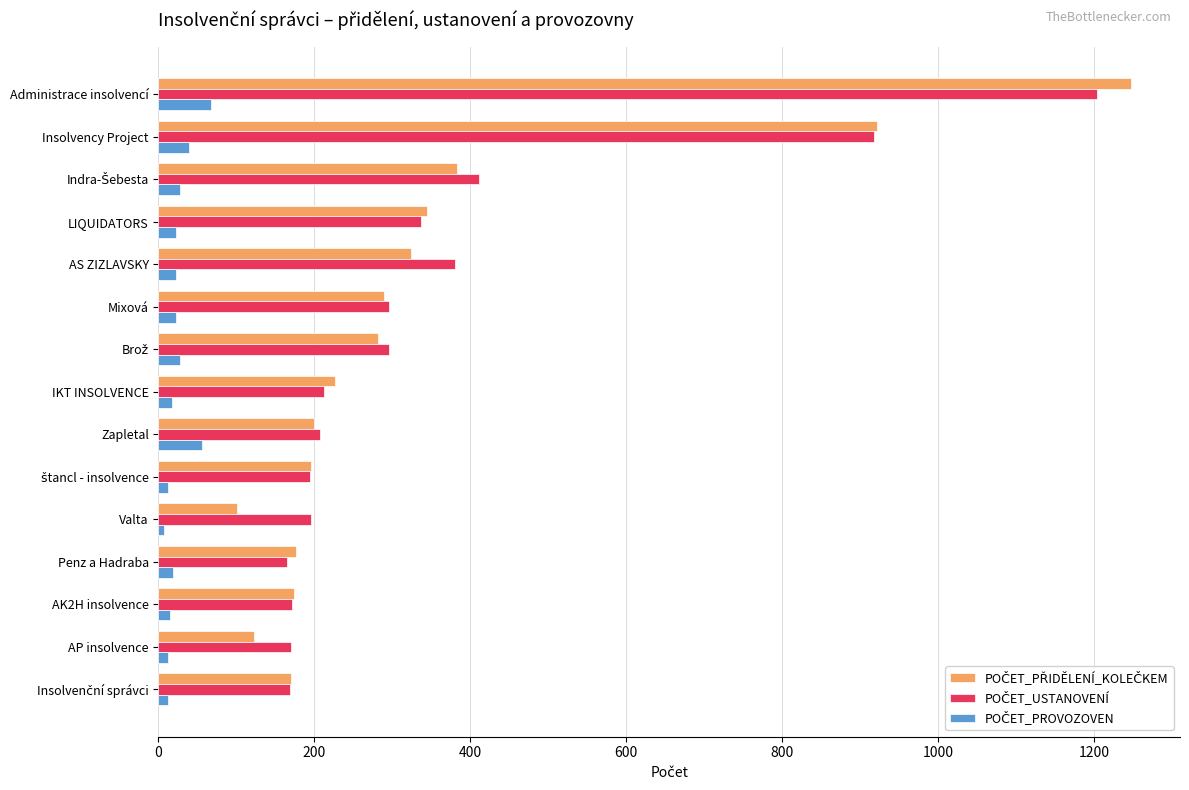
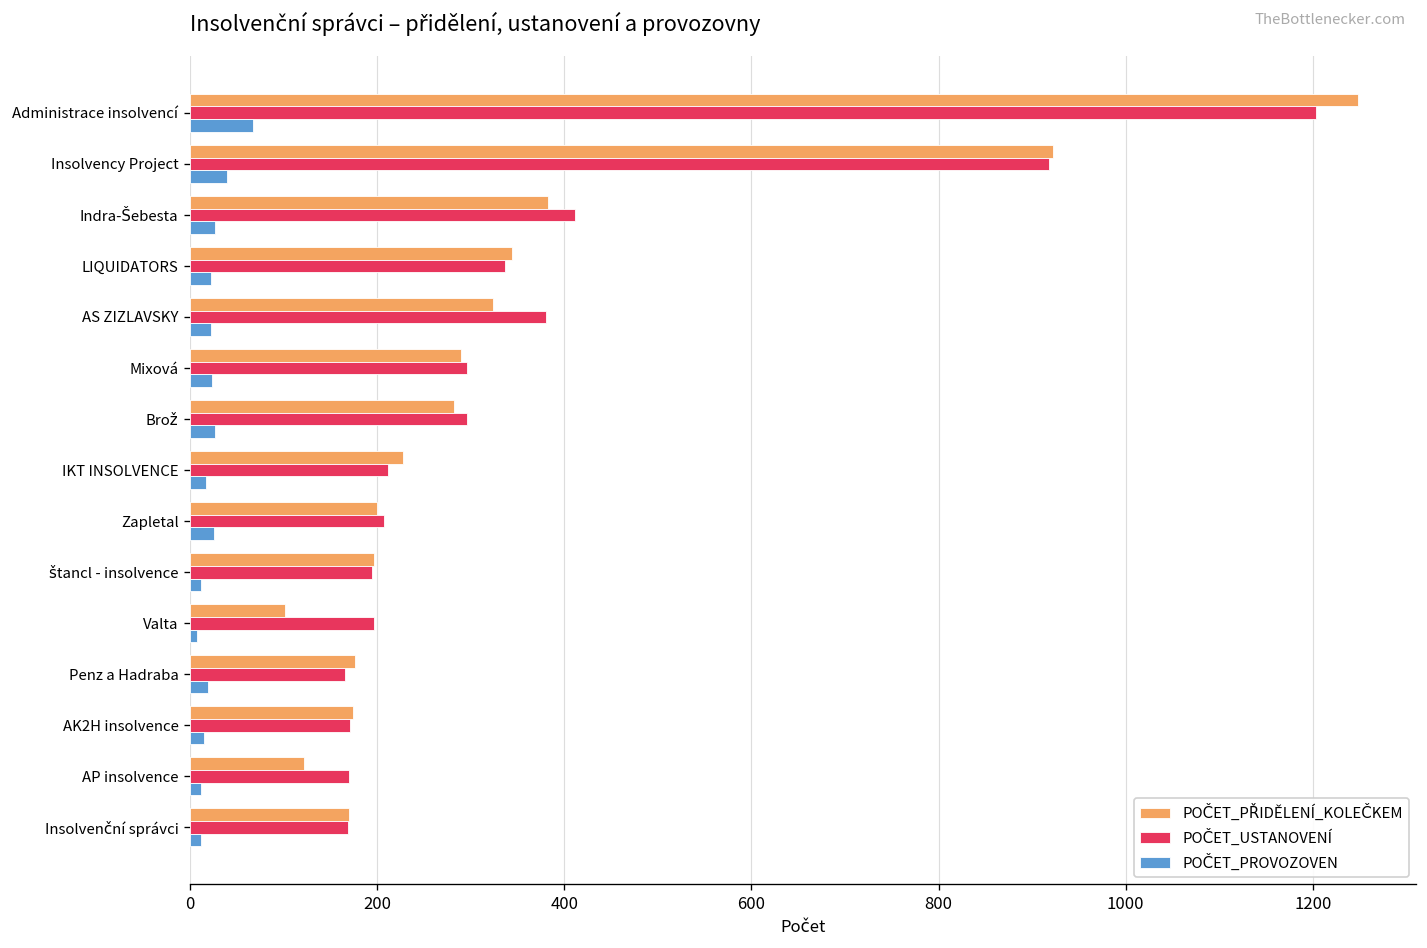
  {
    "POČET_PŘIDĚLENÍ_KOLEČKEM": {
      "Administrace insolvencí": 1250,
      "Insolvency Project": 920,
      "Indra-Šebesta": 380,
      "LIQUIDATORS": 340,
      "AS ZIZLAVSKY": 320,
      "Mixová": 290,
      "Brož": 280,
      "IKT INSOLVENCE": 230,
      "Zapletal": 200,
      "štancl - insolvence": 200,
      "Valta": 100,
      "Penz a Hadraba": 180,
      "AK2H insolvence": 170,
      "AP insolvence": 120,
      "Insolvenční správci": 170
    },
    "POČET_USTANOVENÍ": {
      "Administrace insolvencí": 1200,
      "Insolvency Project": 920,
      "Indra-Šebesta": 410,
      "LIQUIDATORS": 340,
      "AS ZIZLAVSKY": 380,
      "Mixová": 300,
      "Brož": 300,
      "IKT INSOLVENCE": 210,
      "Zapletal": 210,
      "štancl - insolvence": 190,
      "Valta": 200,
      "Penz a Hadraba": 170,
      "AK2H insolvence": 170,
      "AP insolvence": 170,
      "Insolvenční správci": 170
    },
    "POČET_PROVOZOVEN": {
      "Administrace insolvencí": 70,
      "Insolvency Project": 40,
      "Indra-Šebesta": 30,
      "LIQUIDATORS": 20,
      "AS ZIZLAVSKY": 20,
      "Mixová": 20,
      "Brož": 30,
      "IKT INSOLVENCE": 20,
-     "Zapletal": 60,
+     "Zapletal": 30,
      "štancl - insolvence": 10,
      "Valta": 10,
      "Penz a Hadraba": 20,
      "AK2H insolvence": 20,
      "AP insolvence": 10,
      "Insolvenční správci": 10
    }
  }
